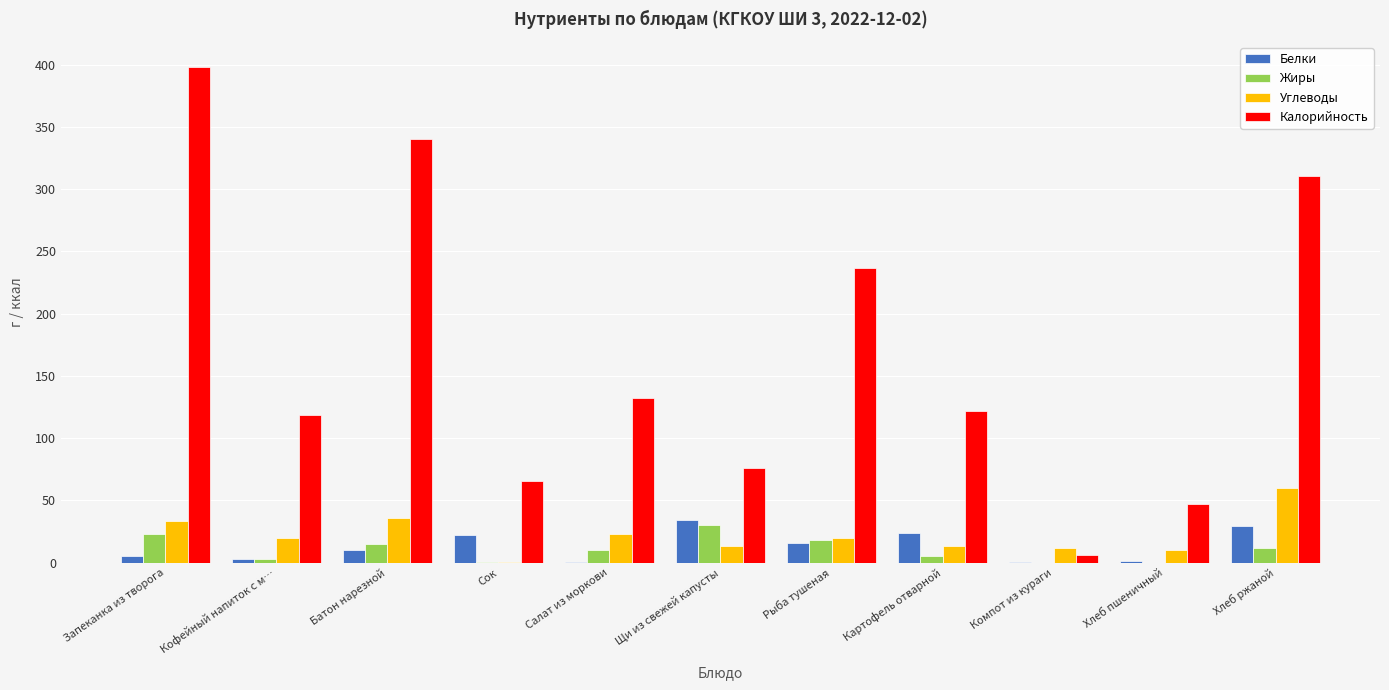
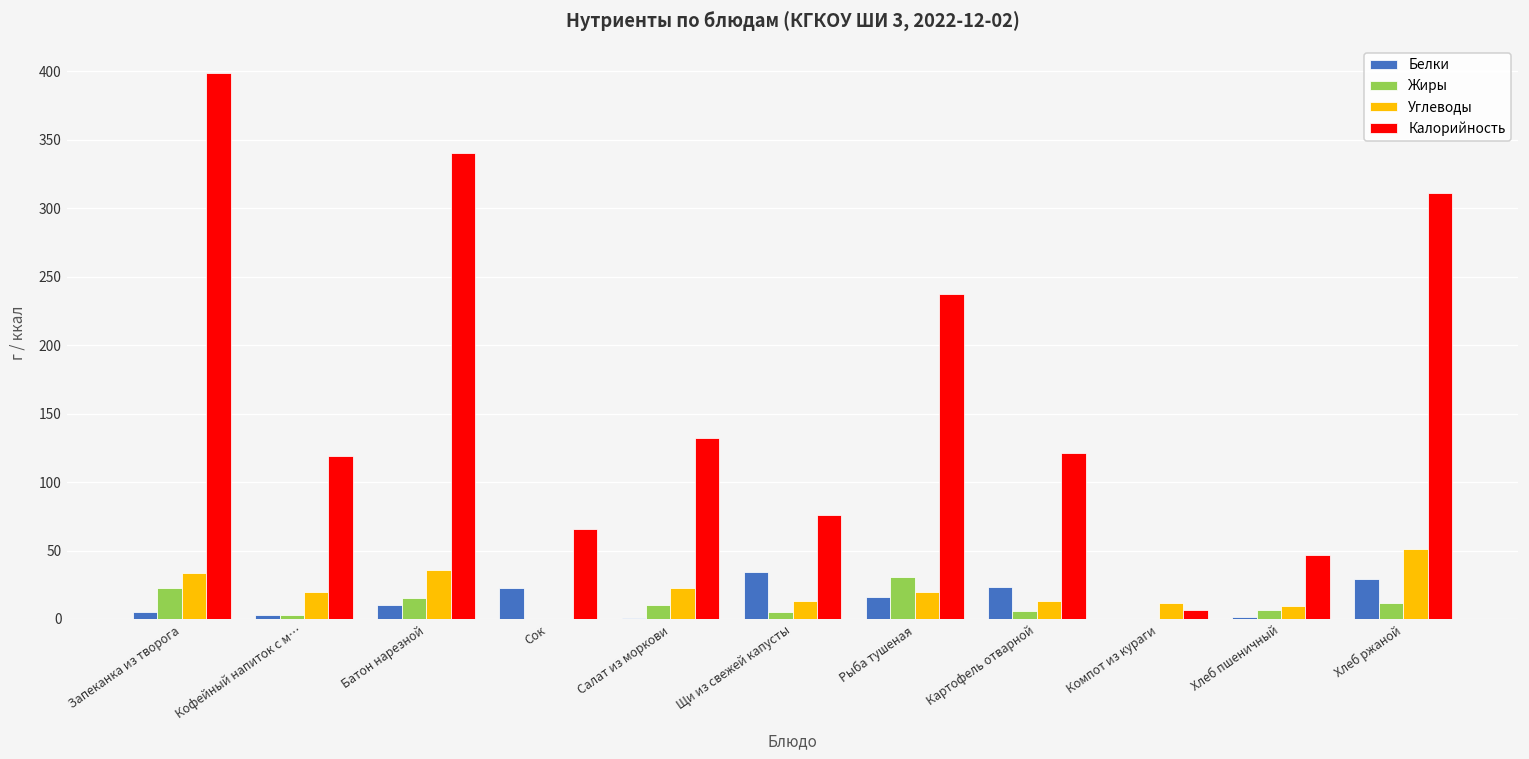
  {
    "Белки": {
      "Запеканка из творога": 5,
      "Кофейный напиток с м…": 3,
      "Батон нарезной": 10,
      "Сок": 23,
      "Щи из свежей капусты": 35,
      "Рыба тушеная": 16,
      "Картофель отварной": 24,
      "Хлеб ржаной": 29
    },
    "Жиры": {
      "Запеканка из творога": 23,
      "Кофейный напиток с м…": 3,
      "Батон нарезной": 15,
      "Салат из моркови": 10,
-     "Щи из свежей капусты": 30,
-     "Рыба тушеная": 18,
+     "Щи из свежей капусты": 5,
+     "Рыба тушеная": 31,
      "Картофель отварной": 6,
      "Компот из кураги": 0,
-     "Хлеб пшеничный": 0,
+     "Хлеб пшеничный": 7,
      "Хлеб ржаной": 12
    },
    "Углеводы": {
      "Запеканка из творога": 34,
      "Кофейный напиток с м…": 20,
      "Батон нарезной": 36,
      "Салат из моркови": 23,
      "Щи из свежей капусты": 13,
      "Рыба тушеная": 20,
      "Картофель отварной": 13,
      "Компот из кураги": 12,
      "Хлеб пшеничный": 10,
-     "Хлеб ржаной": 60
+     "Хлеб ржаной": 51
    },
    "Калорийность": {
      "Запеканка из творога": 398,
      "Кофейный напиток с м…": 119,
      "Батон нарезной": 340,
      "Сок": 65,
      "Салат из моркови": 132,
      "Щи из свежей капусты": 76,
      "Рыба тушеная": 237,
      "Картофель отварной": 122,
      "Компот из кураги": 6,
      "Хлеб пшеничный": 47,
      "Хлеб ржаной": 311
    }
  }
